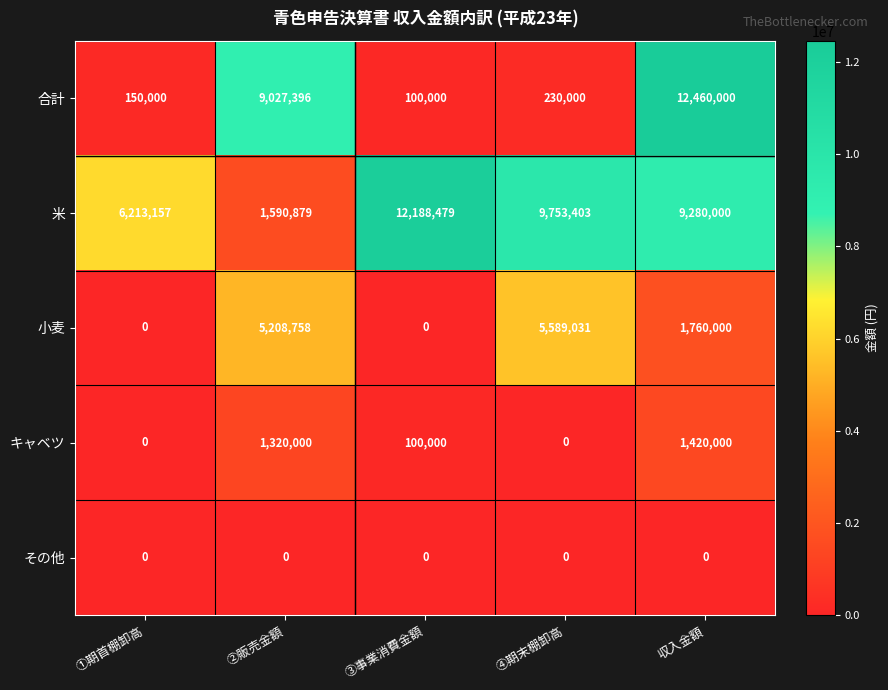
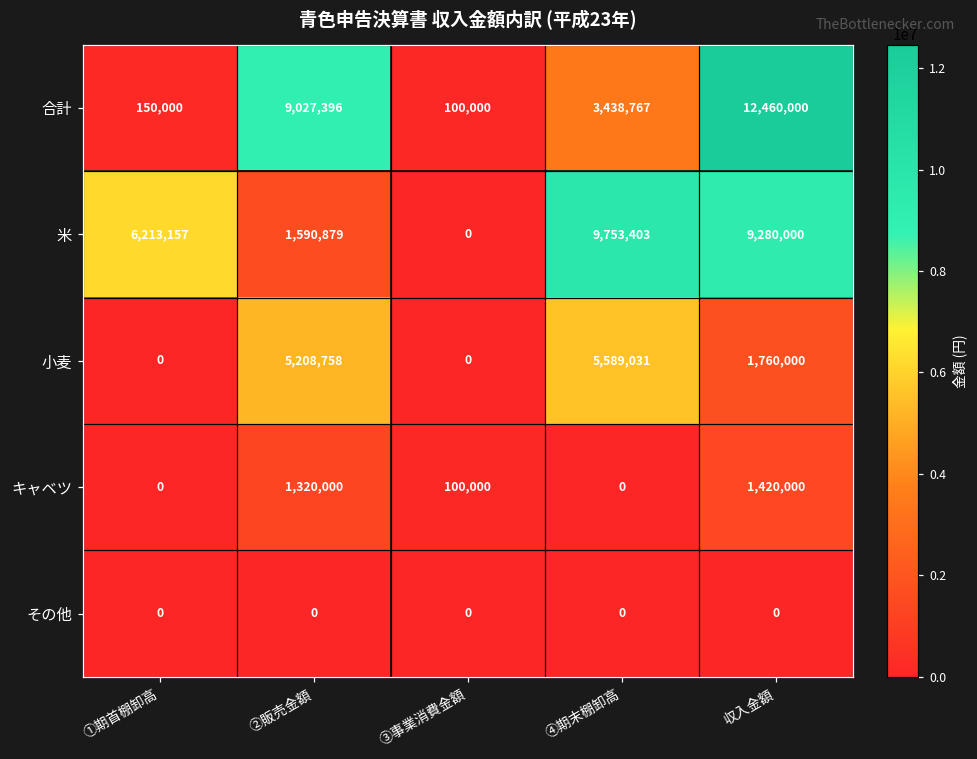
  {
    "合計": {
      "①期首棚卸高": "150,000",
      "②販売金額": "9,027,396",
      "③事業消費金額": "100,000",
-     "④期末棚卸高": "230,000",
+     "④期末棚卸高": "3,438,767",
      "収入金額": "12,460,000"
    },
    "米": {
      "①期首棚卸高": "6,213,157",
      "②販売金額": "1,590,879",
-     "③事業消費金額": "12,188,479",
+     "③事業消費金額": "0",
      "④期末棚卸高": "9,753,403",
      "収入金額": "9,280,000"
    },
    "小麦": {
      "①期首棚卸高": "0",
      "②販売金額": "5,208,758",
      "③事業消費金額": "0",
      "④期末棚卸高": "5,589,031",
      "収入金額": "1,760,000"
    },
    "キャベツ": {
      "①期首棚卸高": "0",
      "②販売金額": "1,320,000",
      "③事業消費金額": "100,000",
      "④期末棚卸高": "0",
      "収入金額": "1,420,000"
    },
    "その他": {
      "①期首棚卸高": "0",
      "②販売金額": "0",
      "③事業消費金額": "0",
      "④期末棚卸高": "0",
      "収入金額": "0"
    }
  }
